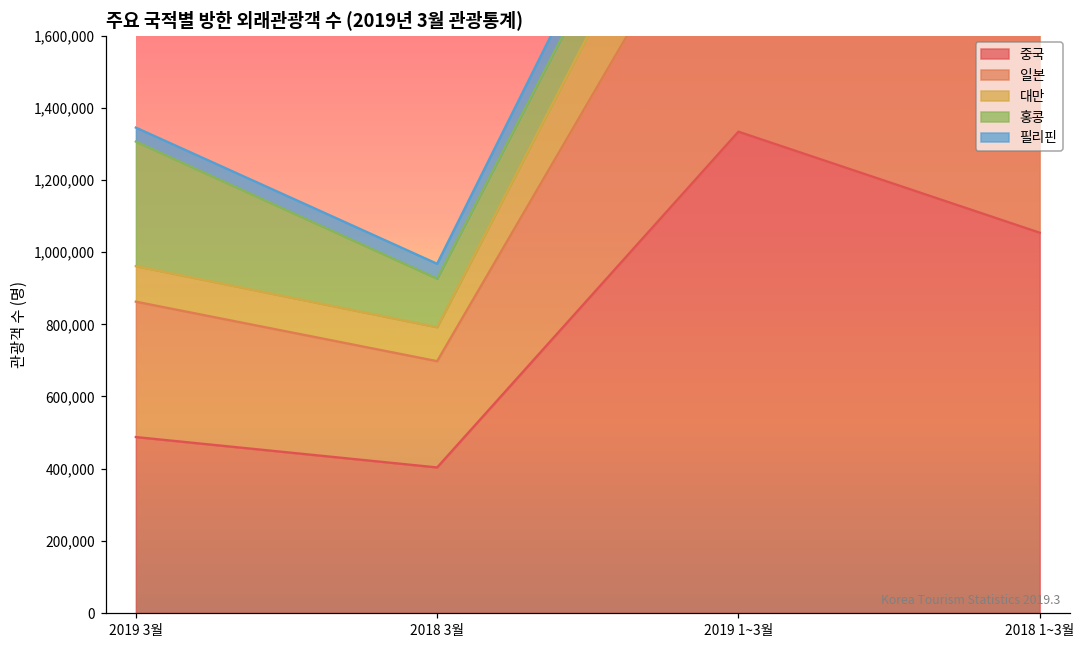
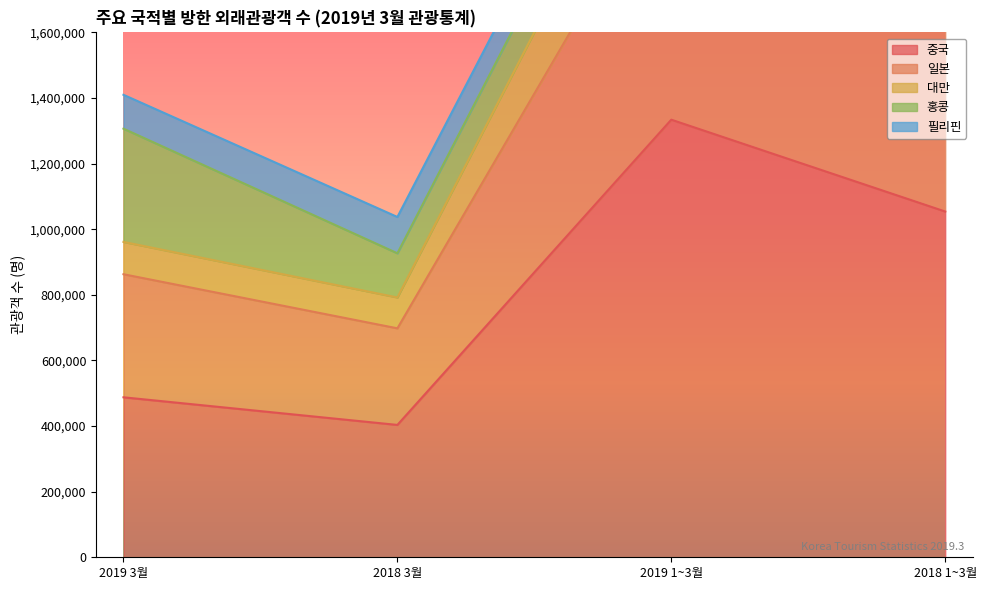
  {
    "홍콩": {
      "2019 3월": "350,000",
      "2018 3월": "130,000"
    },
    "필리핀": {
-     "2019 3월": "40,000",
-     "2018 3월": "40,000"
+     "2019 3월": "100,000",
+     "2018 3월": "110,000"
    }
  }
